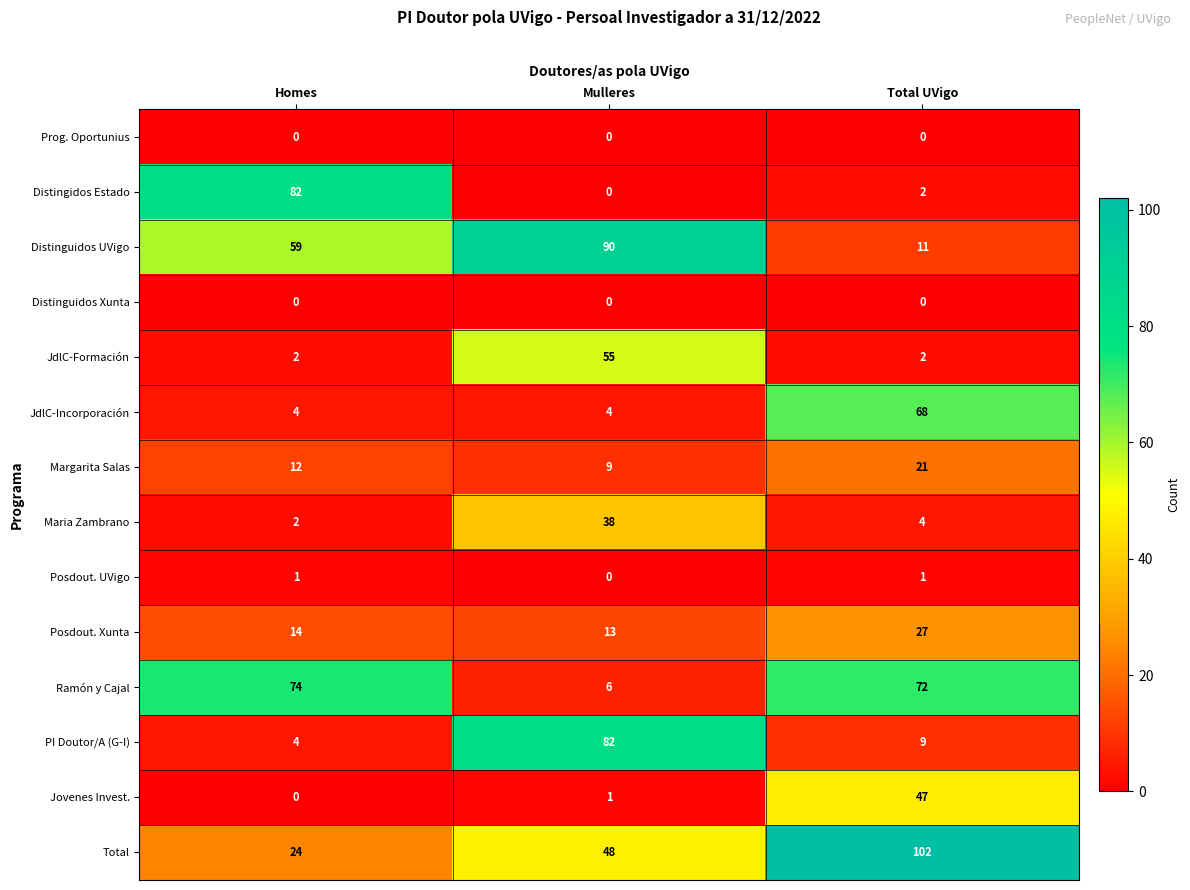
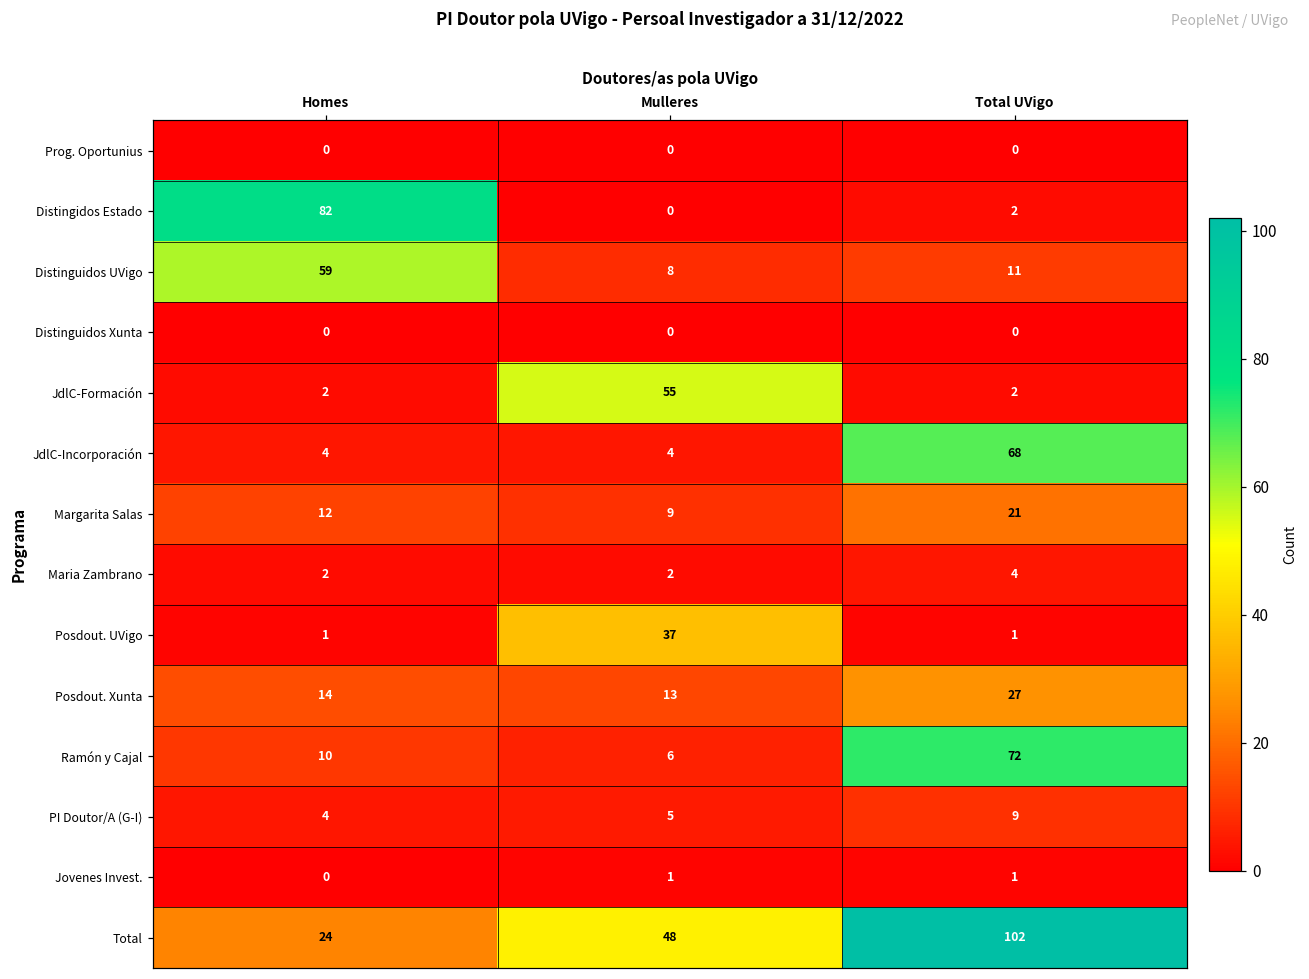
  {
    "Prog. Oportunius": {
      "Homes": 0,
      "Mulleres": 0,
      "Total UVigo": 0
    },
    "Distingidos Estado": {
      "Homes": 82,
      "Mulleres": 0,
      "Total UVigo": 2
    },
    "Distinguidos UVigo": {
      "Homes": 59,
-     "Mulleres": 90,
+     "Mulleres": 8,
      "Total UVigo": 11
    },
    "Distinguidos Xunta": {
      "Homes": 0,
      "Mulleres": 0,
      "Total UVigo": 0
    },
    "JdlC-Formación": {
      "Homes": 2,
      "Mulleres": 55,
      "Total UVigo": 2
    },
    "JdlC-Incorporación": {
      "Homes": 4,
      "Mulleres": 4,
      "Total UVigo": 68
    },
    "Margarita Salas": {
      "Homes": 12,
      "Mulleres": 9,
      "Total UVigo": 21
    },
    "Maria Zambrano": {
      "Homes": 2,
-     "Mulleres": 38,
+     "Mulleres": 2,
      "Total UVigo": 4
    },
    "Posdout. UVigo": {
      "Homes": 1,
-     "Mulleres": 0,
+     "Mulleres": 37,
      "Total UVigo": 1
    },
    "Posdout. Xunta": {
      "Homes": 14,
      "Mulleres": 13,
      "Total UVigo": 27
    },
    "Ramón y Cajal": {
-     "Homes": 74,
+     "Homes": 10,
      "Mulleres": 6,
      "Total UVigo": 72
    },
    "PI Doutor/A (G-I)": {
      "Homes": 4,
-     "Mulleres": 82,
+     "Mulleres": 5,
      "Total UVigo": 9
    },
    "Jovenes Invest.": {
      "Homes": 0,
      "Mulleres": 1,
-     "Total UVigo": 47
+     "Total UVigo": 1
    },
    "Total": {
      "Homes": 24,
      "Mulleres": 48,
      "Total UVigo": 102
    }
  }
